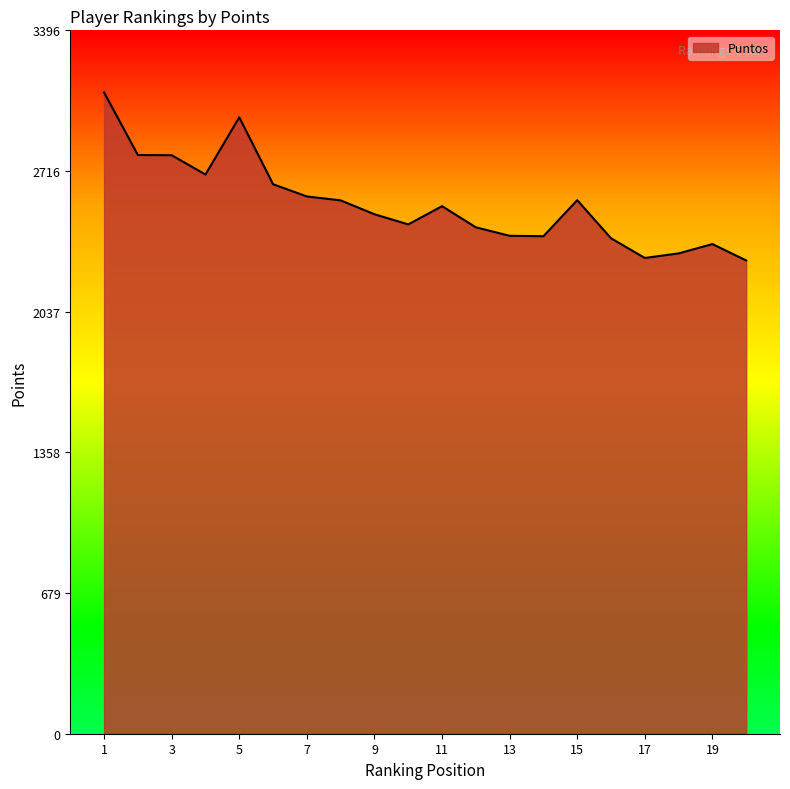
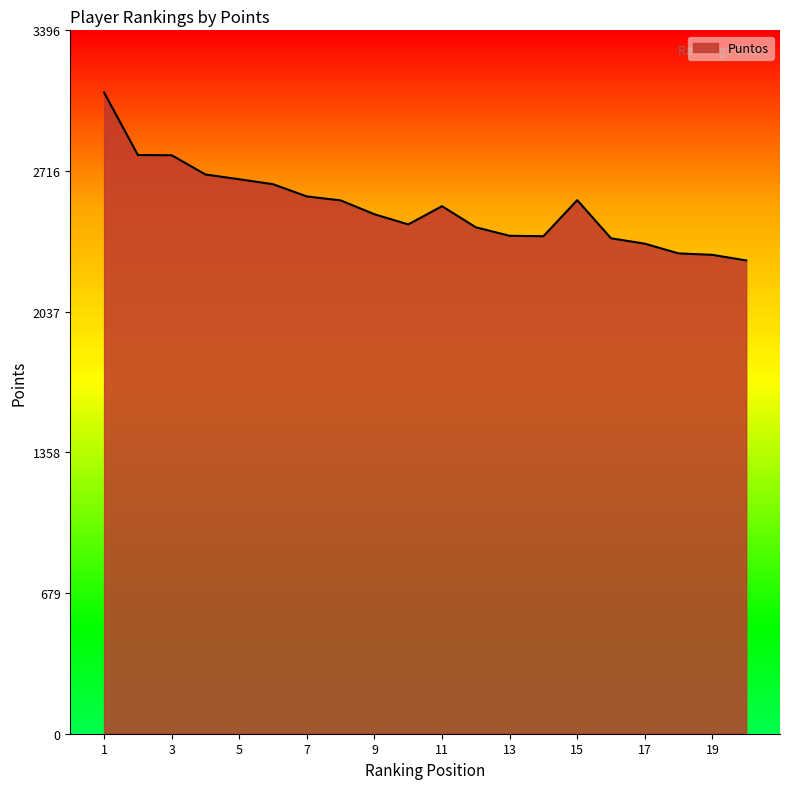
  {
    "1": 3100,
    "3": 2790,
-   "5": 2980,
+   "5": 2680,
    "7": 2590,
    "9": 2510,
    "11": 2550,
    "13": 2400,
    "15": 2580,
-   "17": 2300,
-   "19": 2360
+   "17": 2370,
+   "19": 2310
  }
